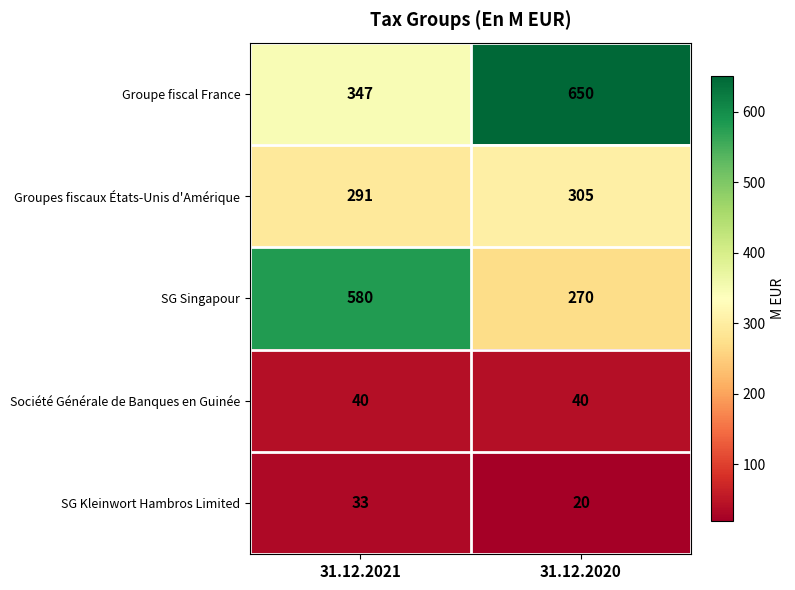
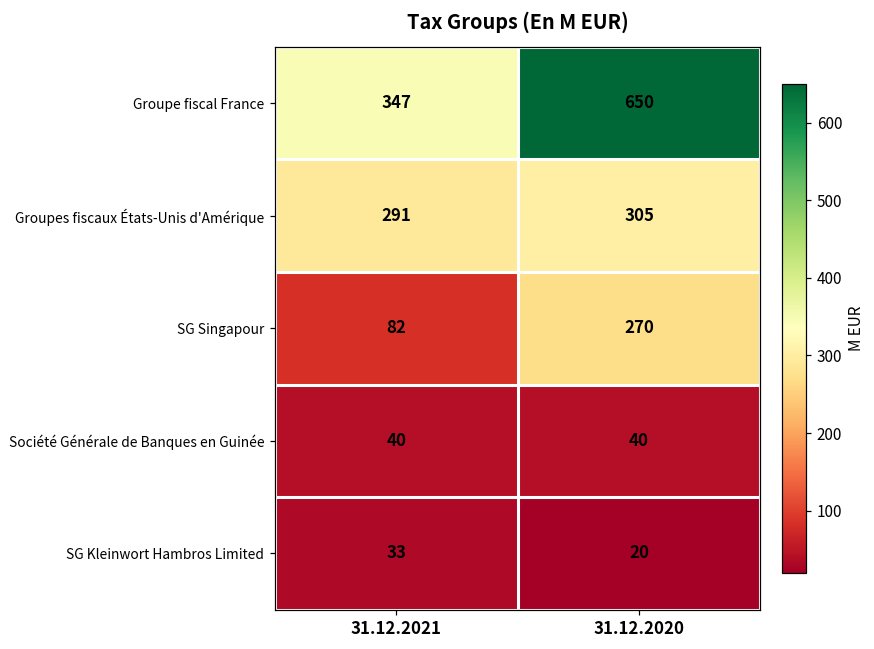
  {
    "Groupe fiscal France": {
      "31.12.2021": 347,
      "31.12.2020": 650
    },
    "Groupes fiscaux États-Unis d'Amérique": {
      "31.12.2021": 291,
      "31.12.2020": 305
    },
    "SG Singapour": {
-     "31.12.2021": 580,
+     "31.12.2021": 82,
      "31.12.2020": 270
    },
    "Société Générale de Banques en Guinée": {
      "31.12.2021": 40,
      "31.12.2020": 40
    },
    "SG Kleinwort Hambros Limited": {
      "31.12.2021": 33,
      "31.12.2020": 20
    }
  }
